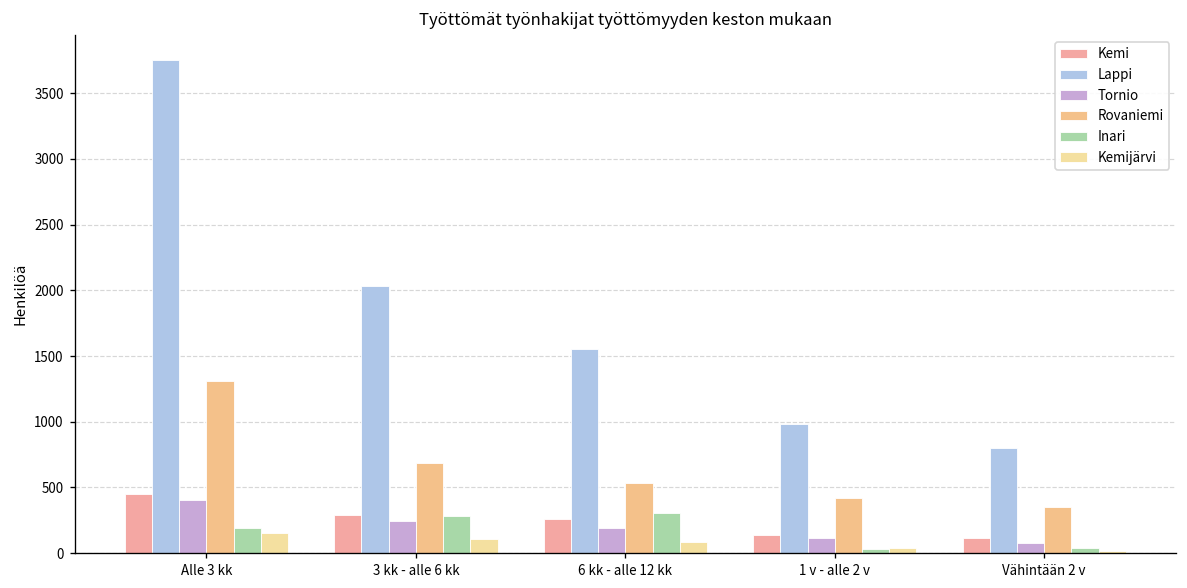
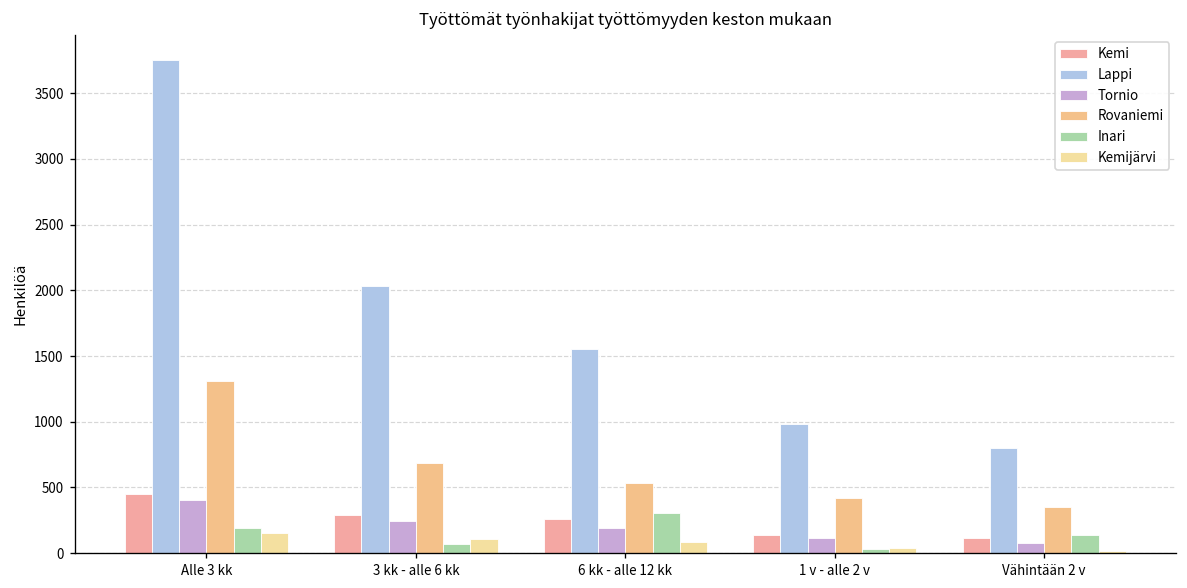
  {
    "Inari": {
      "Alle 3 kk": 190,
-     "3 kk - alle 6 kk": 280,
+     "3 kk - alle 6 kk": 70,
      "6 kk - alle 12 kk": 310,
      "1 v - alle 2 v": 30,
-     "Vähintään 2 v": 40
+     "Vähintään 2 v": 140
    }
  }
